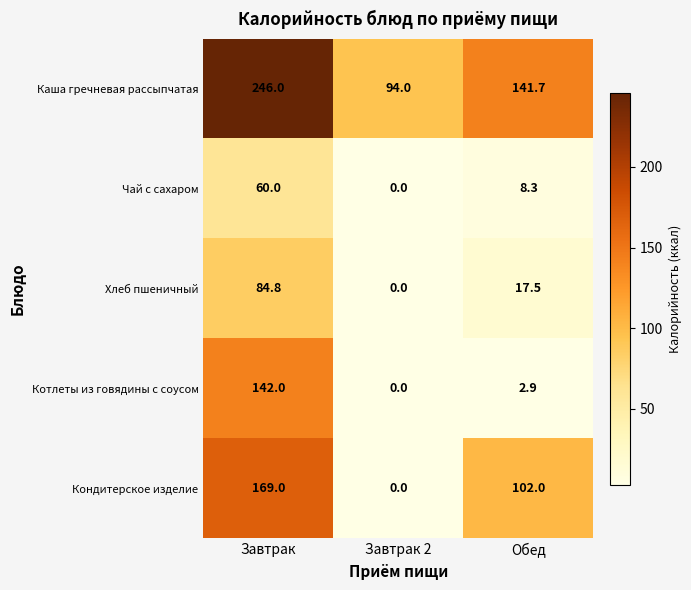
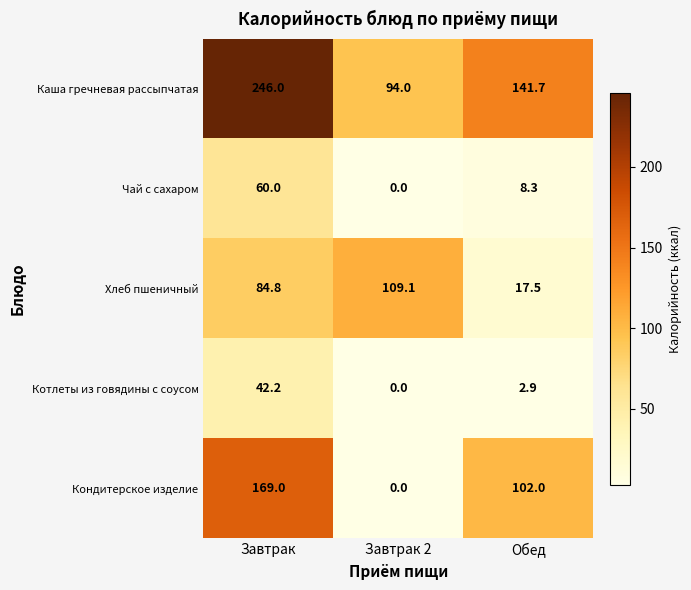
  {
    "Каша гречневая рассыпчатая": {
      "Завтрак": 246.0,
      "Завтрак 2": 94.0,
      "Обед": 141.7
    },
    "Чай с сахаром": {
      "Завтрак": 60.0,
      "Завтрак 2": 0.0,
      "Обед": 8.3
    },
    "Хлеб пшеничный": {
      "Завтрак": 84.8,
-     "Завтрак 2": 0.0,
+     "Завтрак 2": 109.1,
      "Обед": 17.5
    },
    "Котлеты из говядины с соусом": {
-     "Завтрак": 142.0,
+     "Завтрак": 42.2,
      "Завтрак 2": 0.0,
      "Обед": 2.9
    },
    "Кондитерское изделие": {
      "Завтрак": 169.0,
      "Завтрак 2": 0.0,
      "Обед": 102.0
    }
  }
